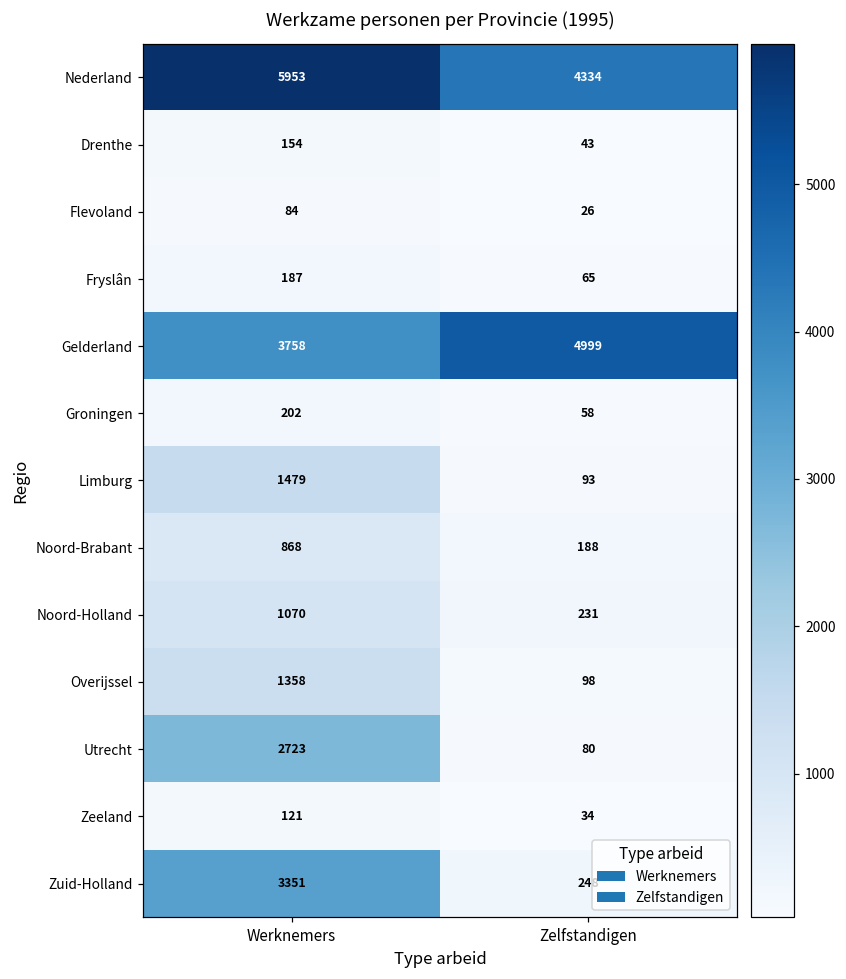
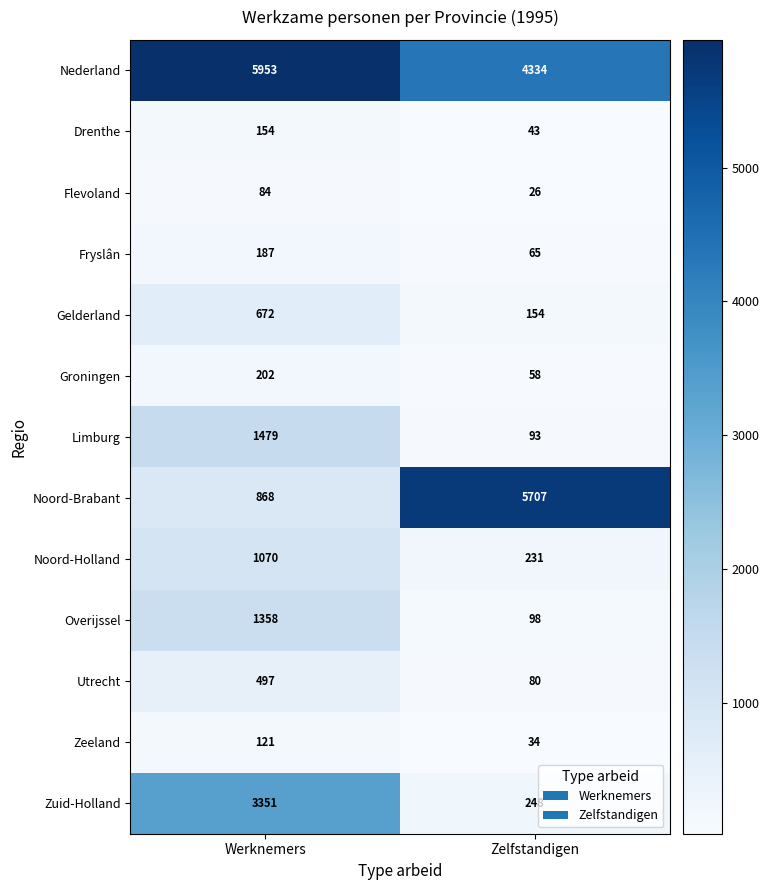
  {
    "Nederland": {
      "Werknemers": 5953,
      "Zelfstandigen": 4334
    },
    "Drenthe": {
      "Werknemers": 154,
      "Zelfstandigen": 43
    },
    "Flevoland": {
      "Werknemers": 84,
      "Zelfstandigen": 26
    },
    "Fryslân": {
      "Werknemers": 187,
      "Zelfstandigen": 65
    },
    "Gelderland": {
-     "Werknemers": 3758,
-     "Zelfstandigen": 4999
+     "Werknemers": 672,
+     "Zelfstandigen": 154
    },
    "Groningen": {
      "Werknemers": 202,
      "Zelfstandigen": 58
    },
    "Limburg": {
      "Werknemers": 1479,
      "Zelfstandigen": 93
    },
    "Noord-Brabant": {
      "Werknemers": 868,
-     "Zelfstandigen": 188
+     "Zelfstandigen": 5707
    },
    "Noord-Holland": {
      "Werknemers": 1070,
      "Zelfstandigen": 231
    },
    "Overijssel": {
      "Werknemers": 1358,
      "Zelfstandigen": 98
    },
    "Utrecht": {
-     "Werknemers": 2723,
+     "Werknemers": 497,
      "Zelfstandigen": 80
    },
    "Zeeland": {
      "Werknemers": 121,
      "Zelfstandigen": 34
    },
    "Zuid-Holland": {
      "Werknemers": 3351
    }
  }
